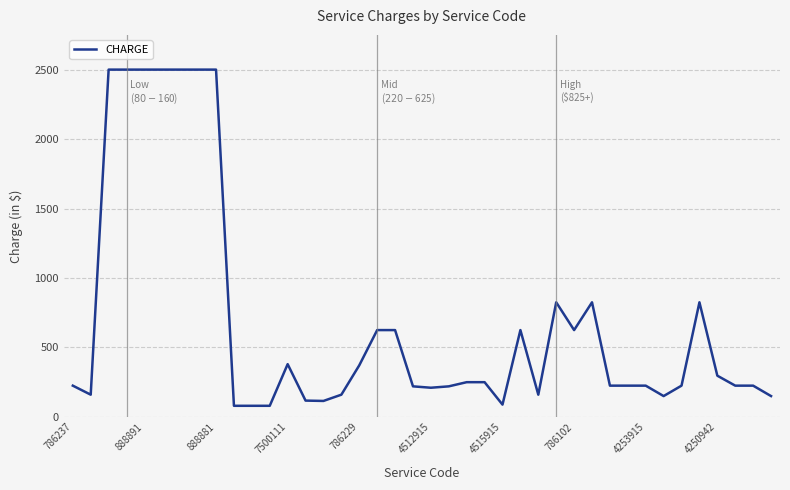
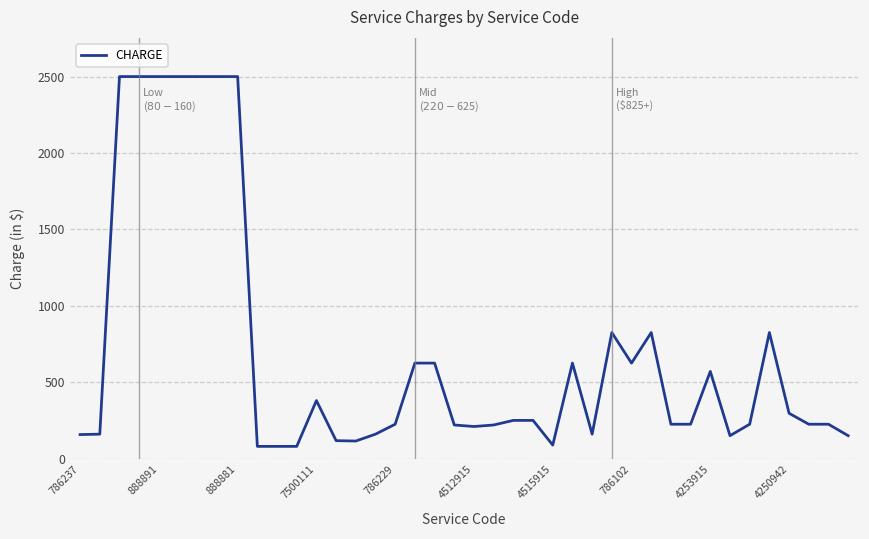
  {
-   "786237": 230,
+   "786237": 160,
    "888891": 2500,
    "888881": 2500,
    "7500111": 380,
-   "786229": 370,
+   "786229": 230,
    "4512915": 210,
    "4515915": 90,
    "786102": 630,
-   "4253915": 230,
+   "4253915": 570,
    "4250942": 300
  }
